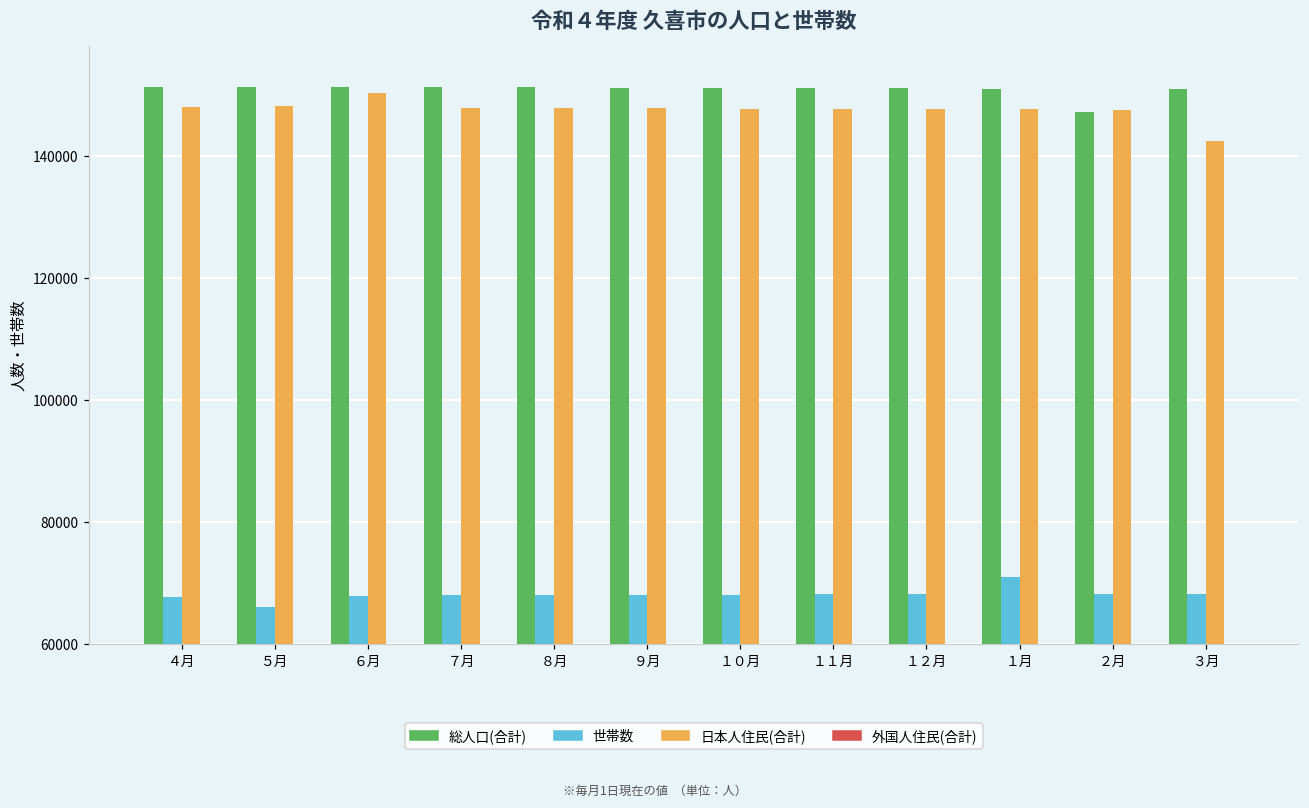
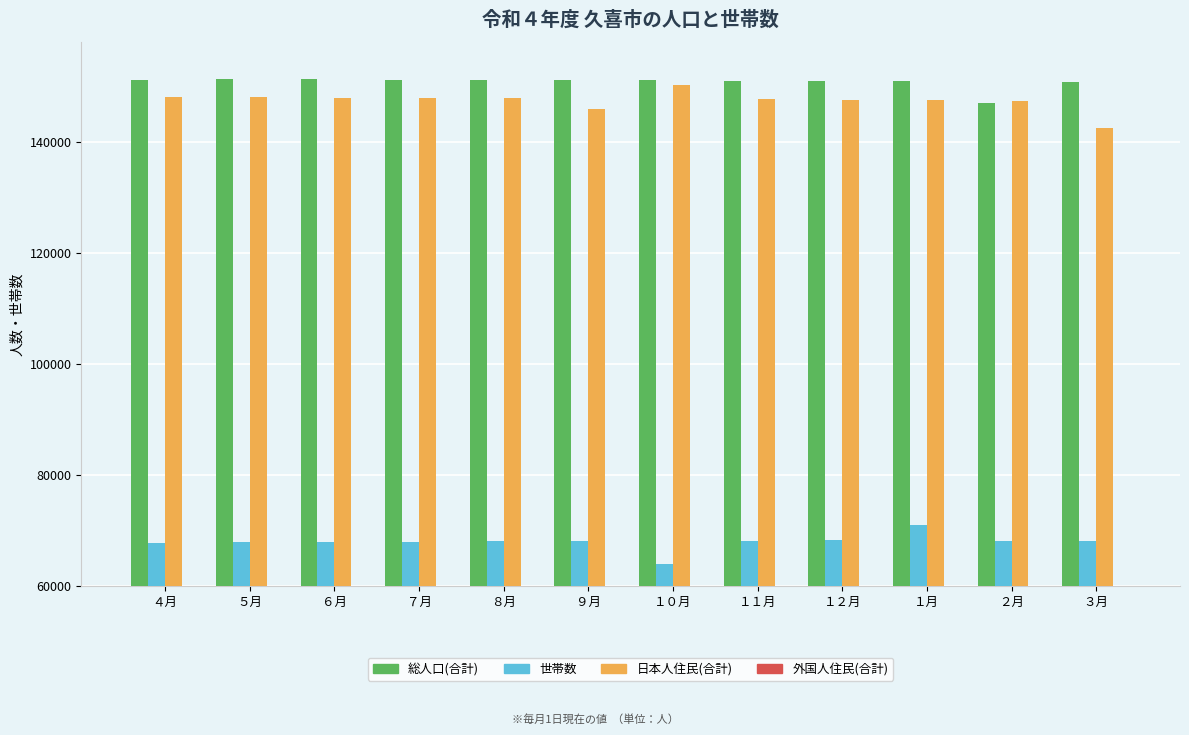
  {
    "総人口(合計)": {
      "４月": 151000,
      "５月": 151000,
      "６月": 151000,
      "７月": 151000,
      "８月": 151000,
      "９月": 151000,
      "１０月": 151000,
      "１１月": 151000,
      "１２月": 151000,
      "１月": 151000,
      "２月": 147000,
      "３月": 151000
    },
    "世帯数": {
      "４月": 68000,
-     "５月": 66000,
+     "５月": 68000,
      "６月": 68000,
      "７月": 68000,
      "８月": 68000,
      "９月": 68000,
-     "１０月": 68000,
+     "１０月": 64000,
      "１１月": 68000,
      "１２月": 68000,
      "１月": 71000,
      "２月": 68000,
      "３月": 68000
    },
    "日本人住民(合計)": {
      "４月": 148000,
      "５月": 148000,
-     "６月": 150000,
+     "６月": 148000,
      "７月": 148000,
      "８月": 148000,
-     "９月": 148000,
-     "１０月": 148000,
+     "９月": 146000,
+     "１０月": 150000,
      "１１月": 148000,
      "１２月": 148000,
      "１月": 148000,
      "２月": 147000,
      "３月": 142000
    }
  }
